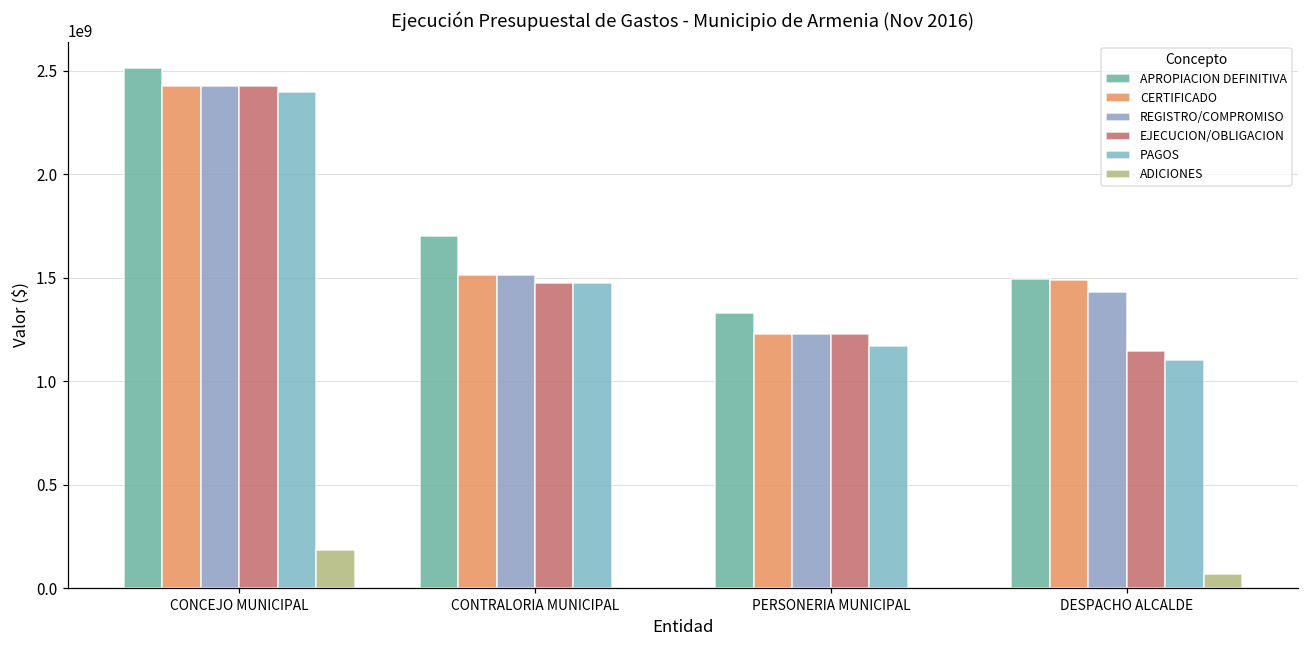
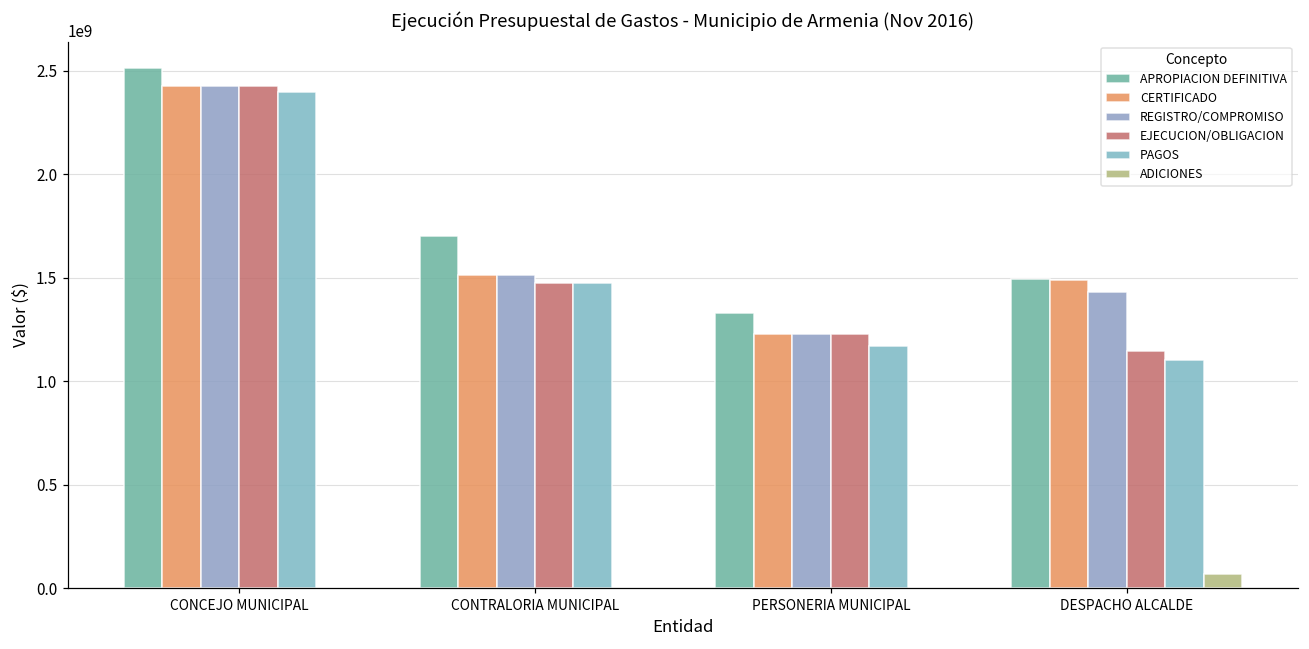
  {
    "ADICIONES": {
-     "CONCEJO MUNICIPAL": 180000000,
+     "CONCEJO MUNICIPAL": 0,
      "CONTRALORIA MUNICIPAL": 0,
      "PERSONERIA MUNICIPAL": 0,
      "DESPACHO ALCALDE": 70000000
    }
  }
